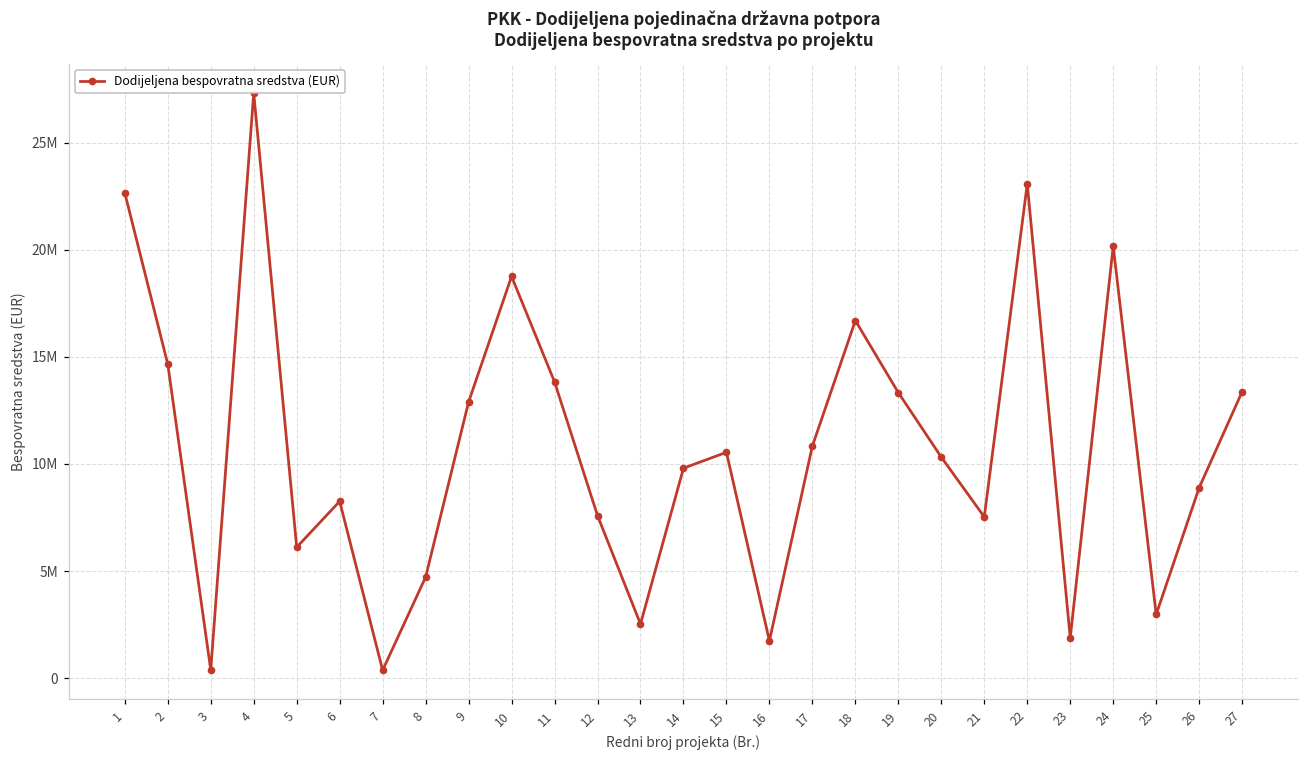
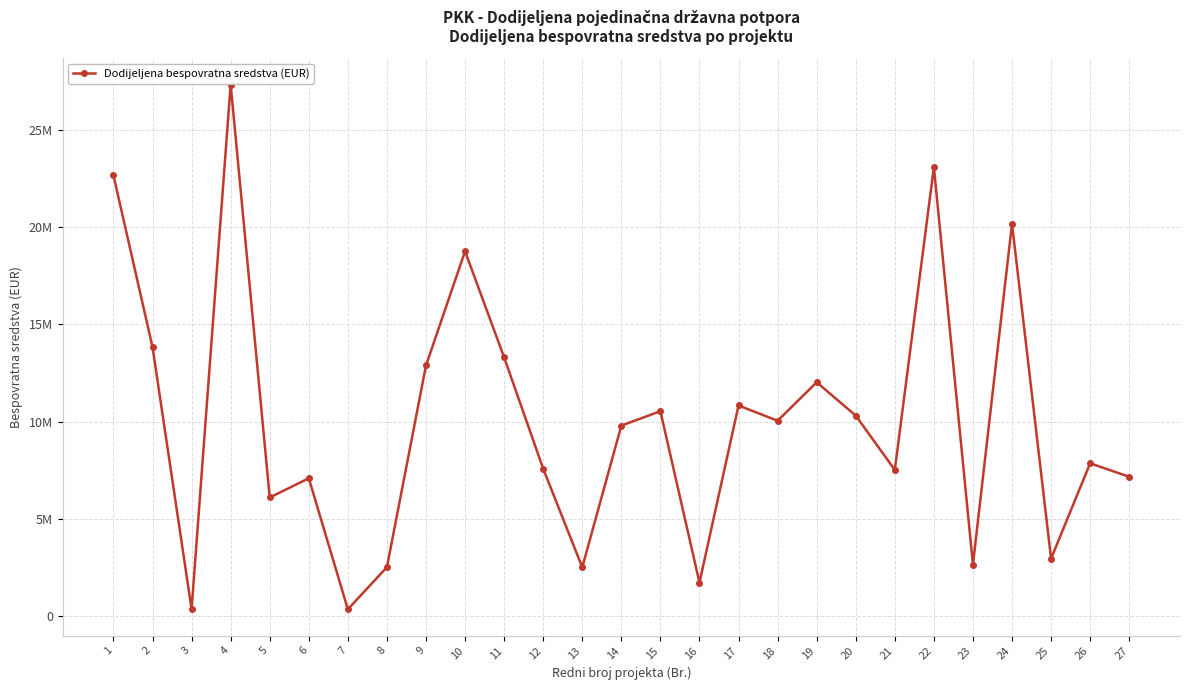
  {
    "1": 22700000,
-   "2": 14700000,
+   "2": 13800000,
    "3": 400000,
    "4": 27300000,
    "5": 6100000,
-   "6": 8300000,
+   "6": 7100000,
    "7": 400000,
-   "8": 4700000,
+   "8": 2500000,
    "9": 12900000,
    "10": 18800000,
-   "11": 13800000,
+   "11": 13300000,
    "12": 7600000,
    "13": 2500000,
    "14": 9800000,
    "15": 10500000,
    "16": 1700000,
    "17": 10800000,
-   "18": 16700000,
-   "19": 13300000,
+   "18": 10100000,
+   "19": 12000000,
    "20": 10300000,
    "21": 7500000,
    "22": 23100000,
-   "23": 1900000,
+   "23": 2700000,
    "24": 20200000,
    "25": 3000000,
-   "26": 8900000,
-   "27": 13400000
+   "26": 7900000,
+   "27": 7200000
  }
